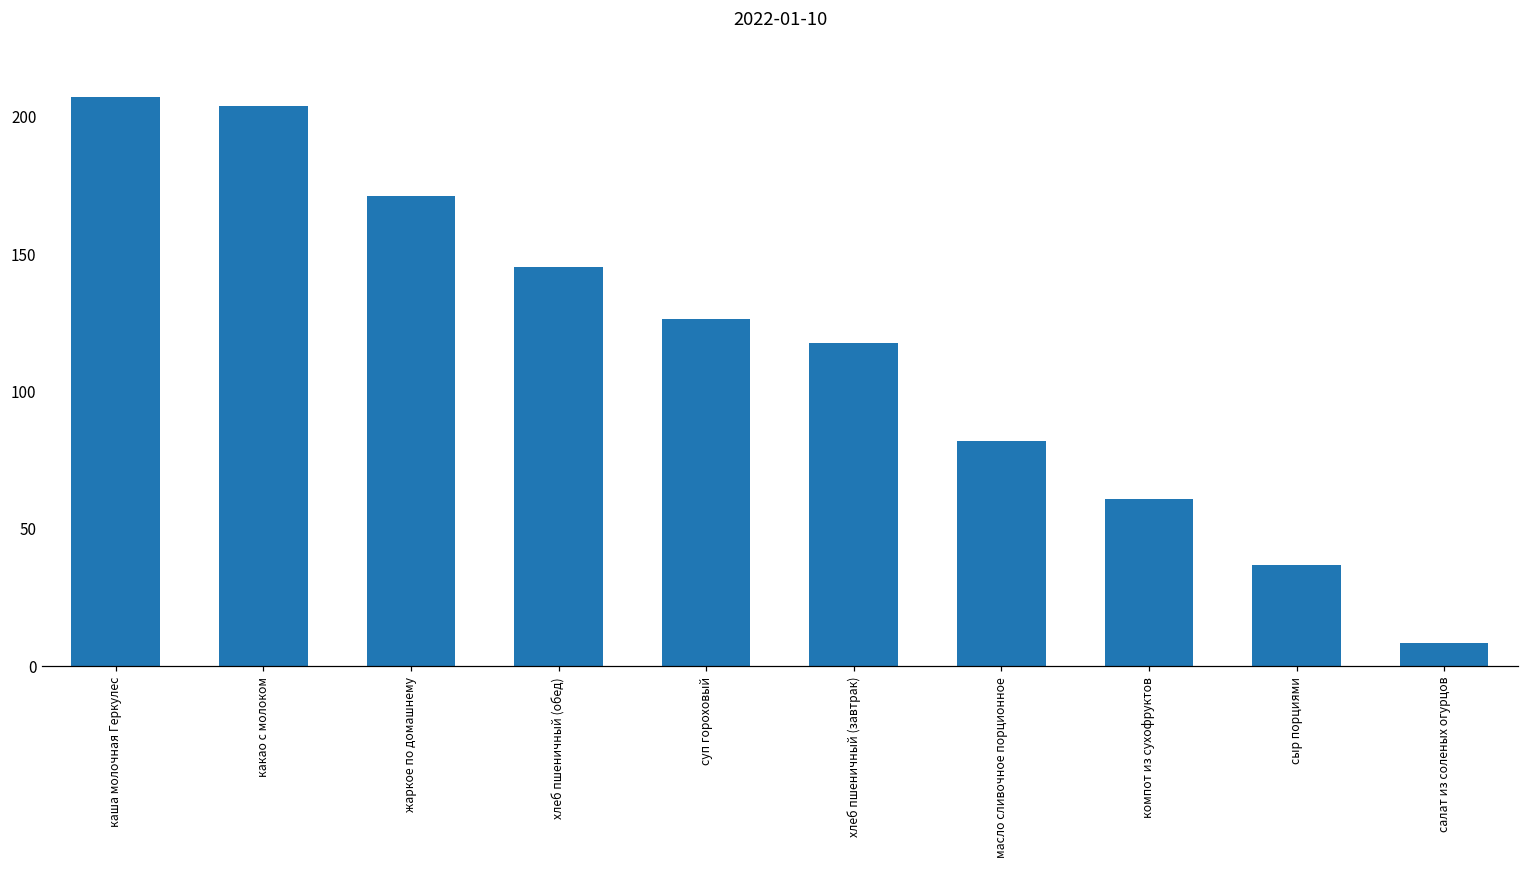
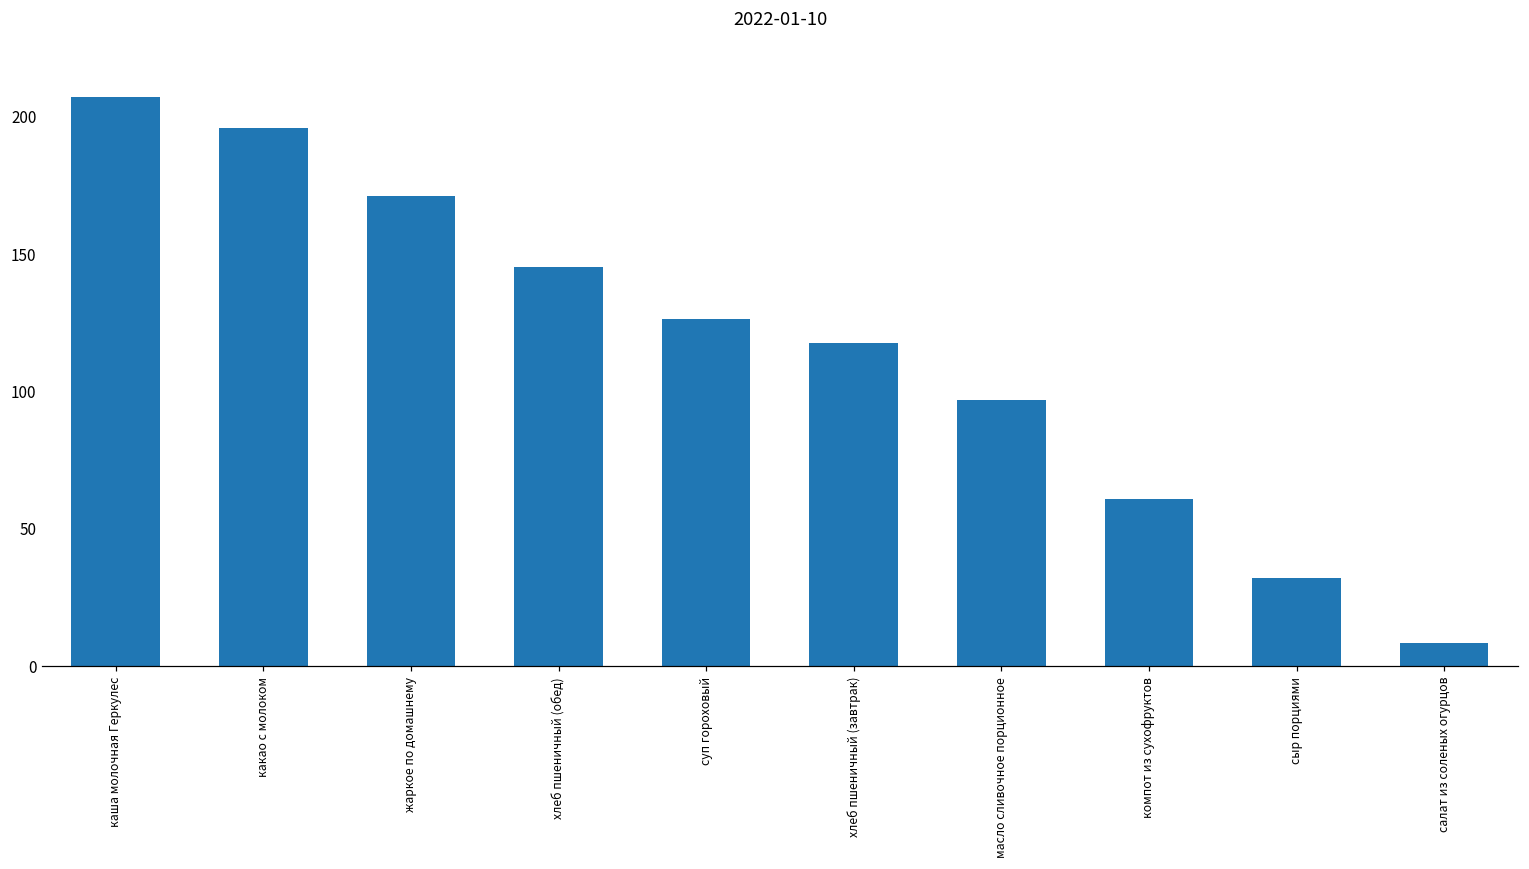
  {
    "каша молочная Геркулес": 207,
-   "какао с молоком": 204,
+   "какао с молоком": 196,
    "жаркое по домашнему": 171,
    "хлеб пшеничный (обед)": 145,
    "суп гороховый": 126,
    "хлеб пшеничный (завтрак)": 118,
-   "масло сливочное порционное": 82,
+   "масло сливочное порционное": 97,
    "компот из сухофруктов": 61,
-   "сыр порциями": 37,
+   "сыр порциями": 32,
    "салат из соленых огурцов": 9
  }
